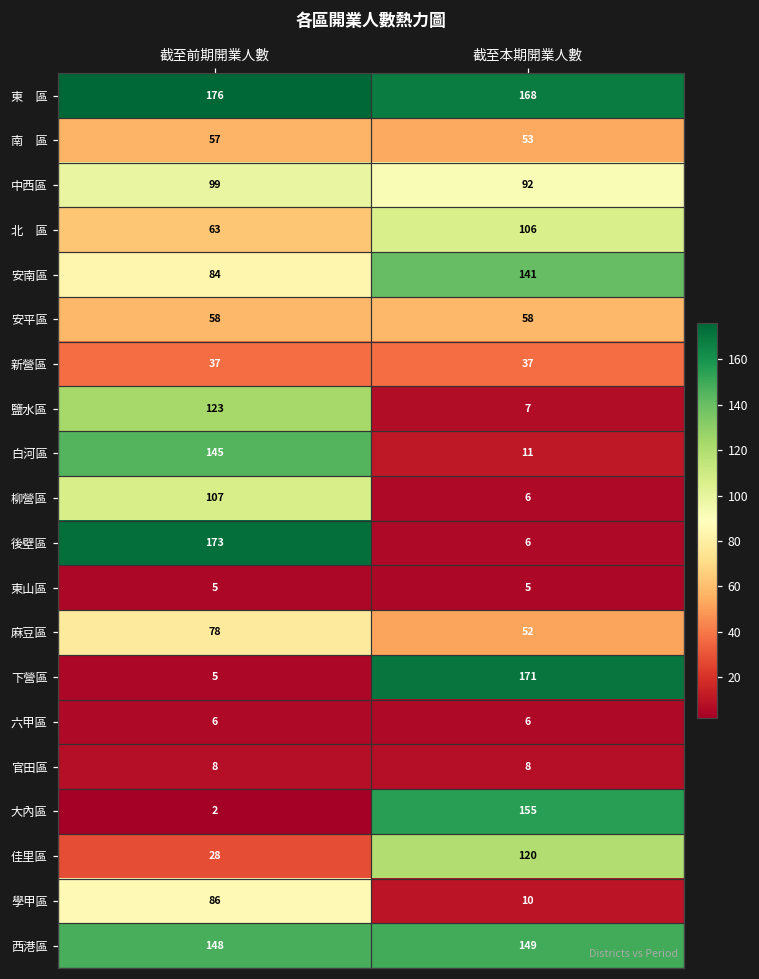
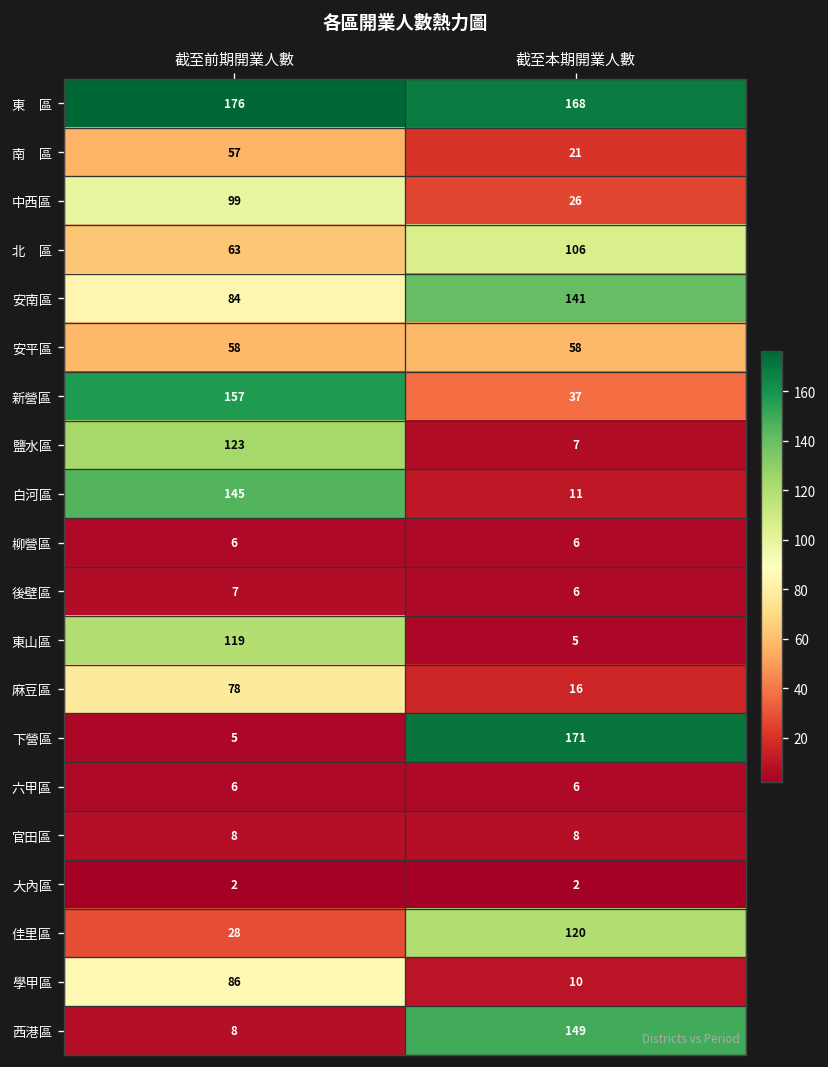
  {
    "東 區": {
      "截至前期開業人數": 176,
      "截至本期開業人數": 168
    },
    "南 區": {
      "截至前期開業人數": 57,
-     "截至本期開業人數": 53
+     "截至本期開業人數": 21
    },
    "中西區": {
      "截至前期開業人數": 99,
-     "截至本期開業人數": 92
+     "截至本期開業人數": 26
    },
    "北 區": {
      "截至前期開業人數": 63,
      "截至本期開業人數": 106
    },
    "安南區": {
      "截至前期開業人數": 84,
      "截至本期開業人數": 141
    },
    "安平區": {
      "截至前期開業人數": 58,
      "截至本期開業人數": 58
    },
    "新營區": {
-     "截至前期開業人數": 37,
+     "截至前期開業人數": 157,
      "截至本期開業人數": 37
    },
    "鹽水區": {
      "截至前期開業人數": 123,
      "截至本期開業人數": 7
    },
    "白河區": {
      "截至前期開業人數": 145,
      "截至本期開業人數": 11
    },
    "柳營區": {
-     "截至前期開業人數": 107,
+     "截至前期開業人數": 6,
      "截至本期開業人數": 6
    },
    "後壁區": {
-     "截至前期開業人數": 173,
+     "截至前期開業人數": 7,
      "截至本期開業人數": 6
    },
    "東山區": {
-     "截至前期開業人數": 5,
+     "截至前期開業人數": 119,
      "截至本期開業人數": 5
    },
    "麻豆區": {
      "截至前期開業人數": 78,
-     "截至本期開業人數": 52
+     "截至本期開業人數": 16
    },
    "下營區": {
      "截至前期開業人數": 5,
      "截至本期開業人數": 171
    },
    "六甲區": {
      "截至前期開業人數": 6,
      "截至本期開業人數": 6
    },
    "官田區": {
      "截至前期開業人數": 8,
      "截至本期開業人數": 8
    },
    "大內區": {
      "截至前期開業人數": 2,
-     "截至本期開業人數": 155
+     "截至本期開業人數": 2
    },
    "佳里區": {
      "截至前期開業人數": 28,
      "截至本期開業人數": 120
    },
    "學甲區": {
      "截至前期開業人數": 86,
      "截至本期開業人數": 10
    },
    "西港區": {
-     "截至前期開業人數": 148
+     "截至前期開業人數": 8
    }
  }
